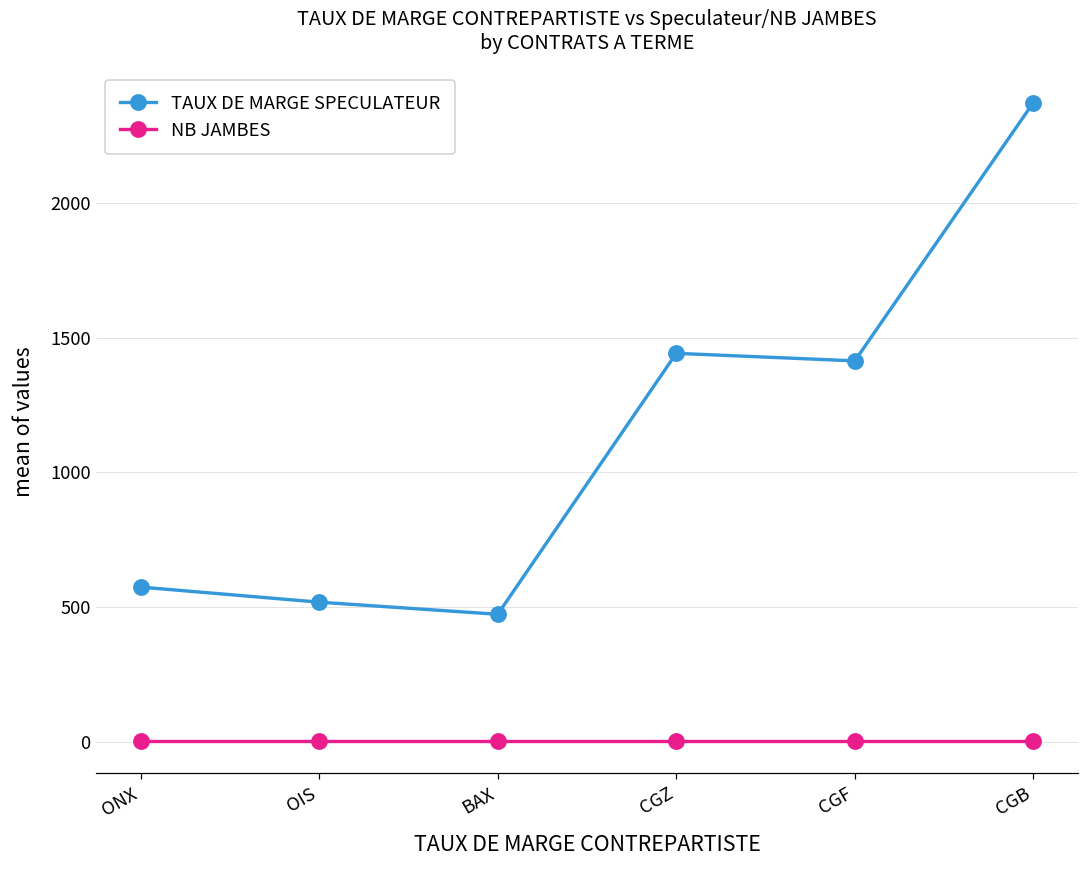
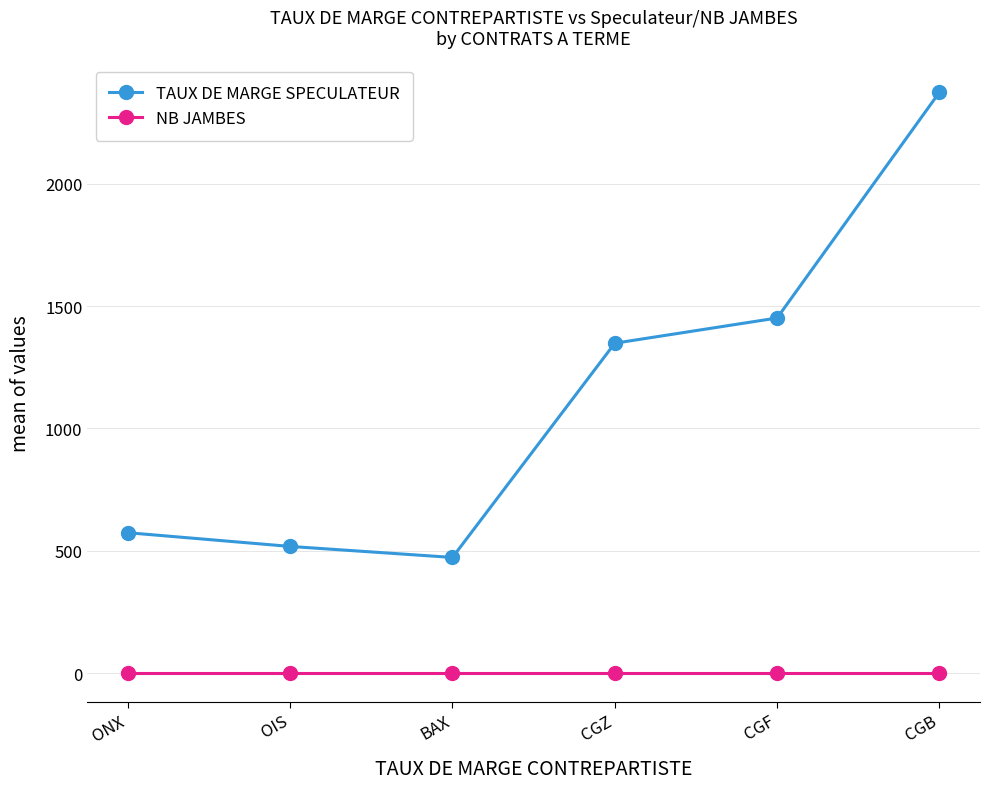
  {
    "TAUX DE MARGE SPECULATEUR": {
      "ONX": 570,
      "OIS": 520,
      "BAX": 470,
-     "CGZ": 1440,
-     "CGF": 1410,
+     "CGZ": 1350,
+     "CGF": 1450,
      "CGB": 2370
    },
    "NB JAMBES": {
      "ONX": 0,
      "OIS": 0,
      "BAX": 0,
      "CGZ": 0,
      "CGF": 0,
      "CGB": 0
    }
  }
